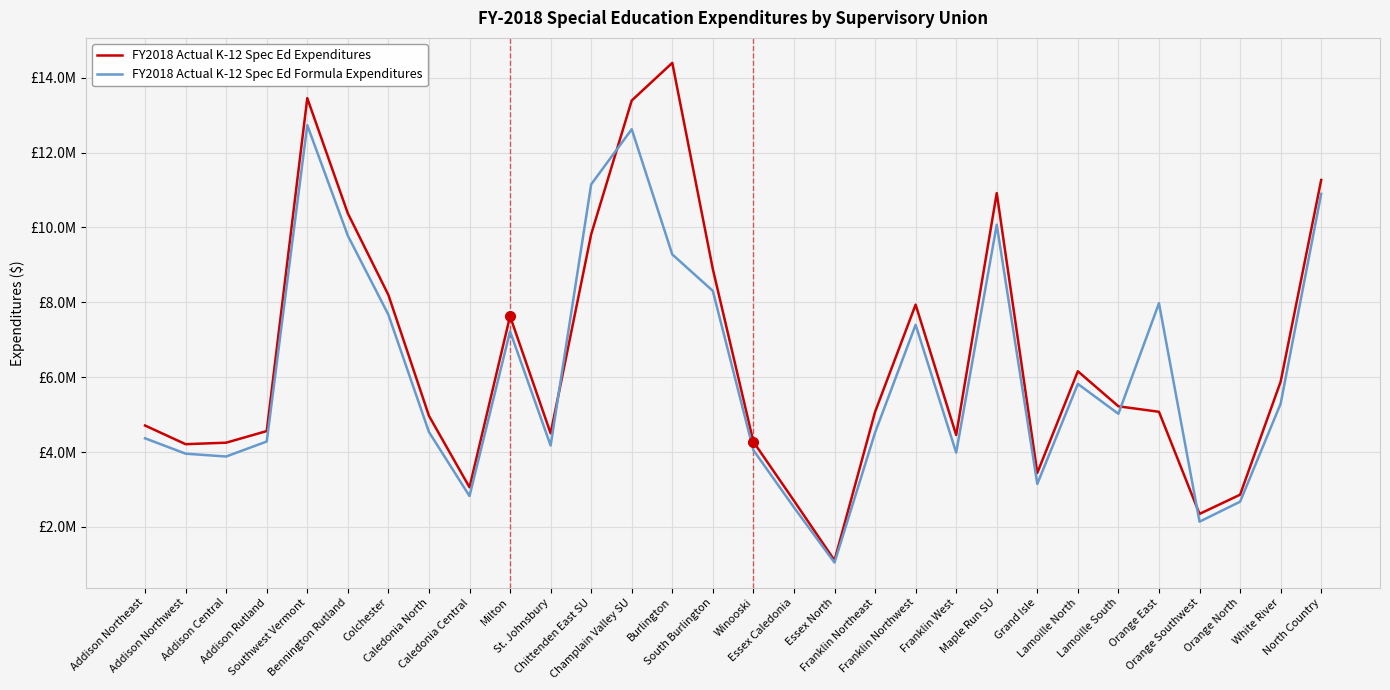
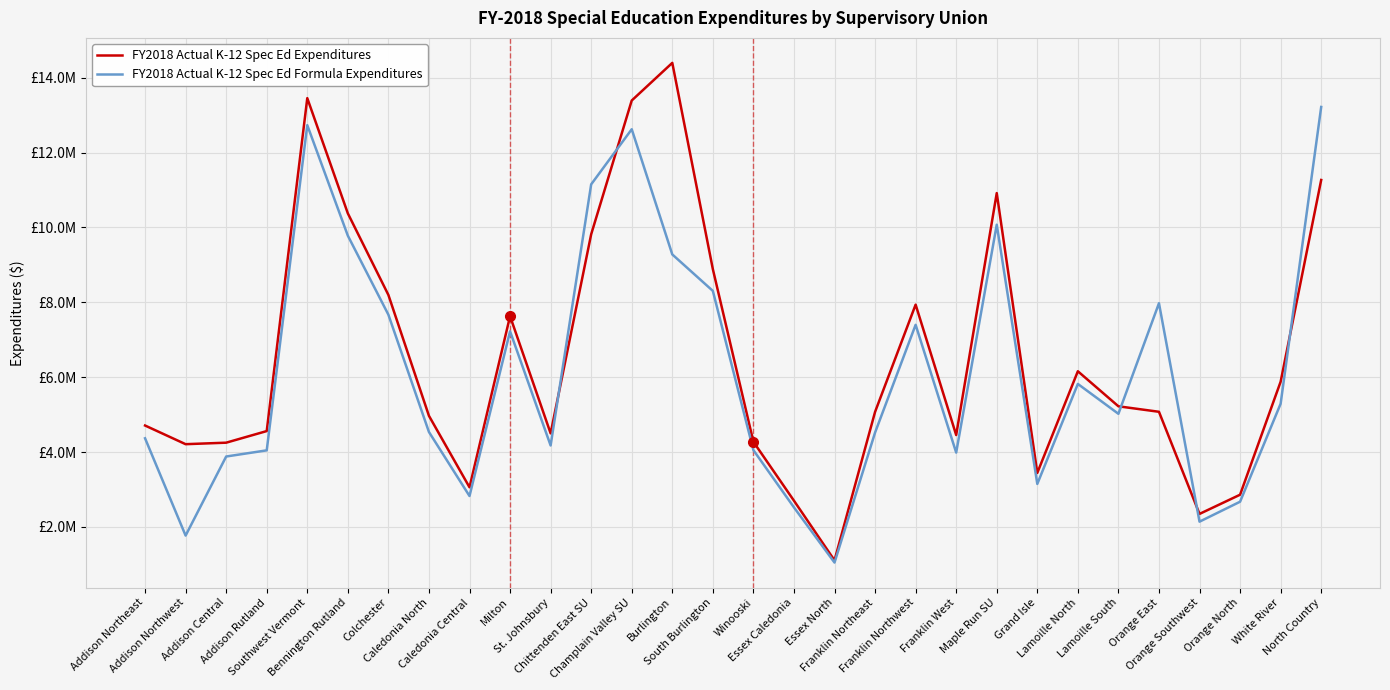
  {
    "FY2018 Actual K-12 Spec Ed Formula Expenditures": {
      "Addison Northeast": "£4400000",
-     "Addison Northwest": "£4000000",
+     "Addison Northwest": "£1800000",
      "Addison Central": "£3900000",
-     "Addison Rutland": "£4300000",
+     "Addison Rutland": "£4000000",
      "Southwest Vermont": "£12700000",
      "Bennington Rutland": "£9800000",
      "Colchester": "£7700000",
      "Caledonia North": "£4500000",
      "Caledonia Central": "£2800000",
      "Milton": "£7200000",
      "St. Johnsbury": "£4200000",
      "Chittenden East SU": "£11200000",
      "Champlain Valley SU": "£12600000",
      "Burlington": "£9300000",
      "South Burlington": "£8300000",
      "Winooski": "£4100000",
      "Essex Caledonia": "£2500000",
      "Franklin Northeast": "£4500000",
      "Franklin Northwest": "£7400000",
      "Franklin West": "£4000000",
      "Maple Run SU": "£10100000",
      "Grand Isle": "£3100000",
      "Lamoille North": "£5800000",
      "Lamoille South": "£5000000",
      "Orange East": "£8000000",
      "Orange Southwest": "£2100000",
      "Orange North": "£2700000",
      "White River": "£5300000",
-     "North Country": "£10900000"
+     "North Country": "£13200000"
    }
  }
